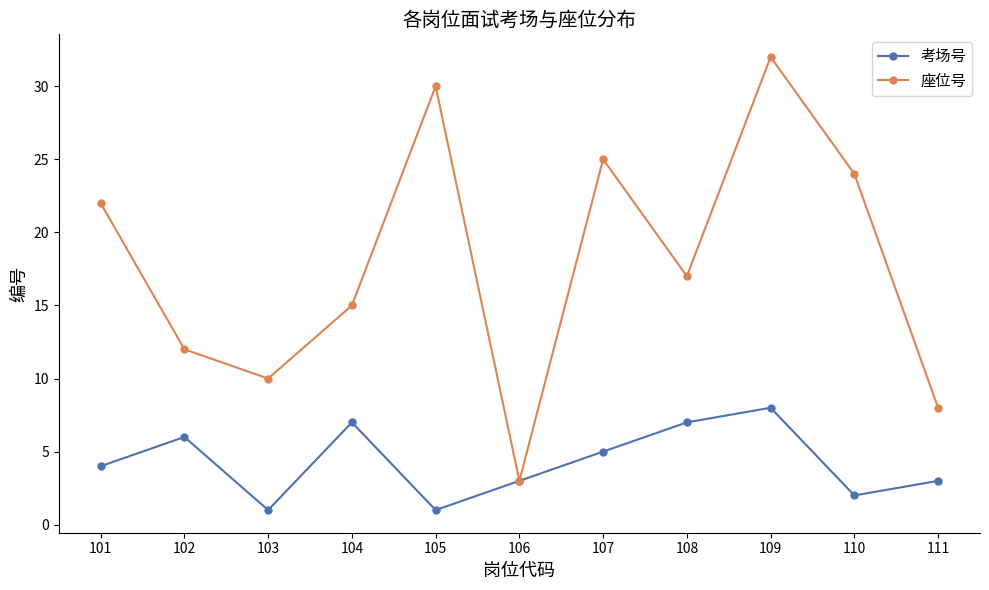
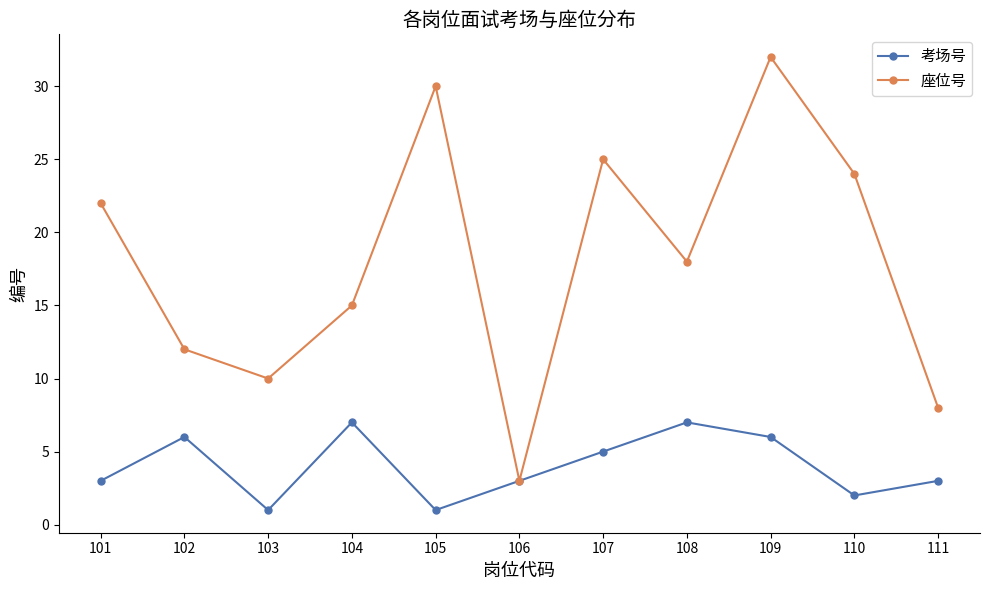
  {
    "考场号": {
-     "101": 4,
+     "101": 3,
      "102": 6,
      "103": 1,
      "104": 7,
      "105": 1,
      "107": 5,
      "108": 7,
-     "109": 8,
+     "109": 6,
      "110": 2,
      "111": 3
    },
    "座位号": {
      "101": 22,
      "102": 12,
      "103": 10,
      "104": 15,
      "105": 30,
      "107": 25,
-     "108": 17,
+     "108": 18,
      "109": 32,
      "110": 24,
      "111": 8
    }
  }
